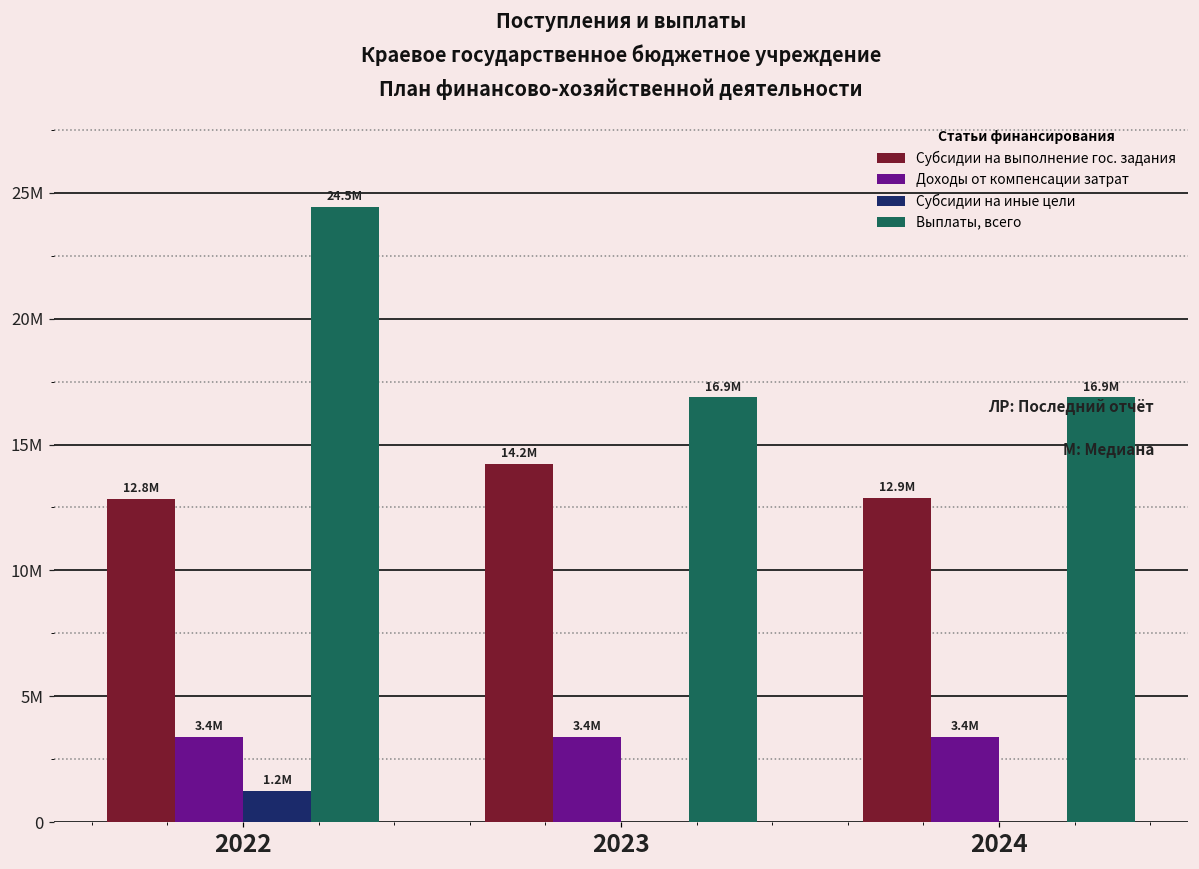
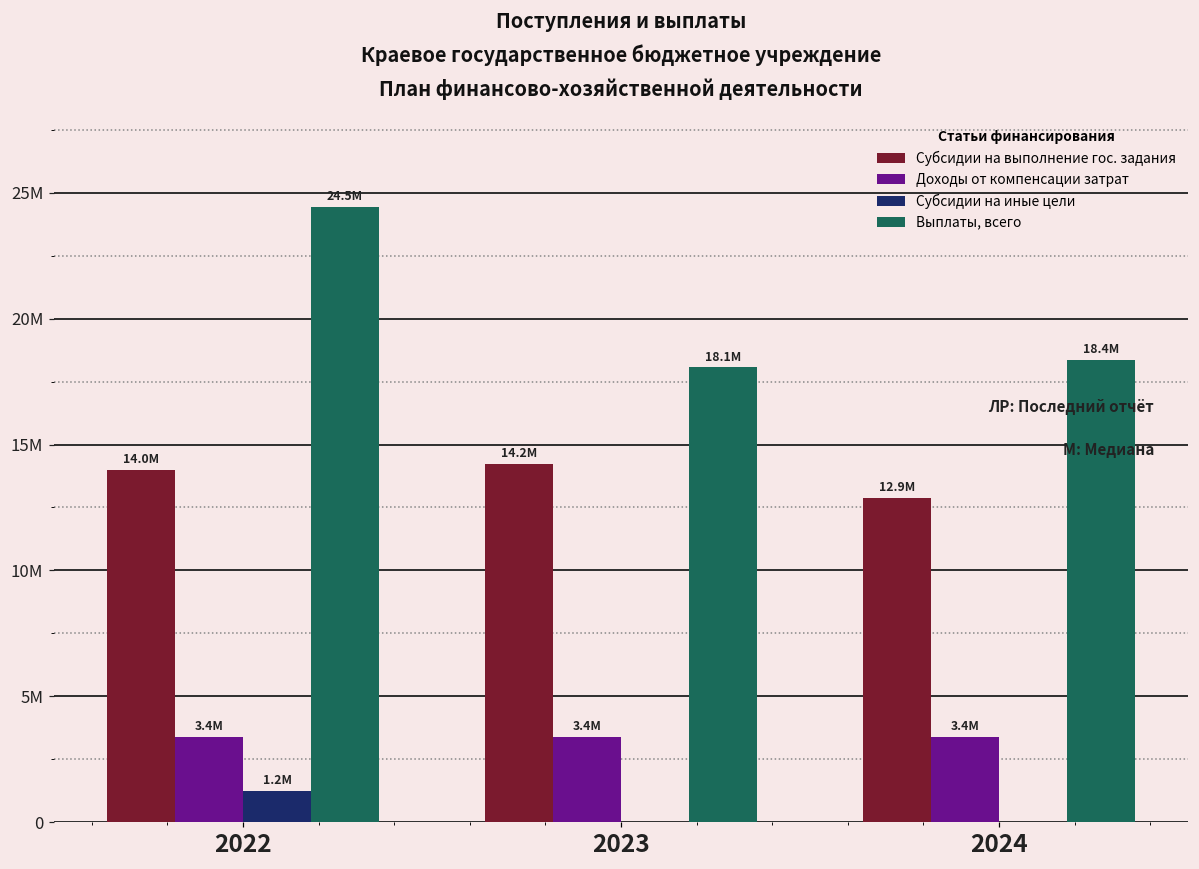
  {
    "Субсидии на выполнение гос. задания": {
-     "2022": "12.8M",
+     "2022": "14.0M",
      "2023": "14.2M",
      "2024": "12.9M"
    },
    "Доходы от компенсации затрат": {
      "2022": "3.4M",
      "2023": "3.4M",
      "2024": "3.4M"
    },
    "Субсидии на иные цели": {
      "2022": "1.2M"
    },
    "Выплаты, всего": {
      "2022": "24.5M",
-     "2023": "16.9M",
-     "2024": "16.9M"
+     "2023": "18.1M",
+     "2024": "18.4M"
    }
  }
